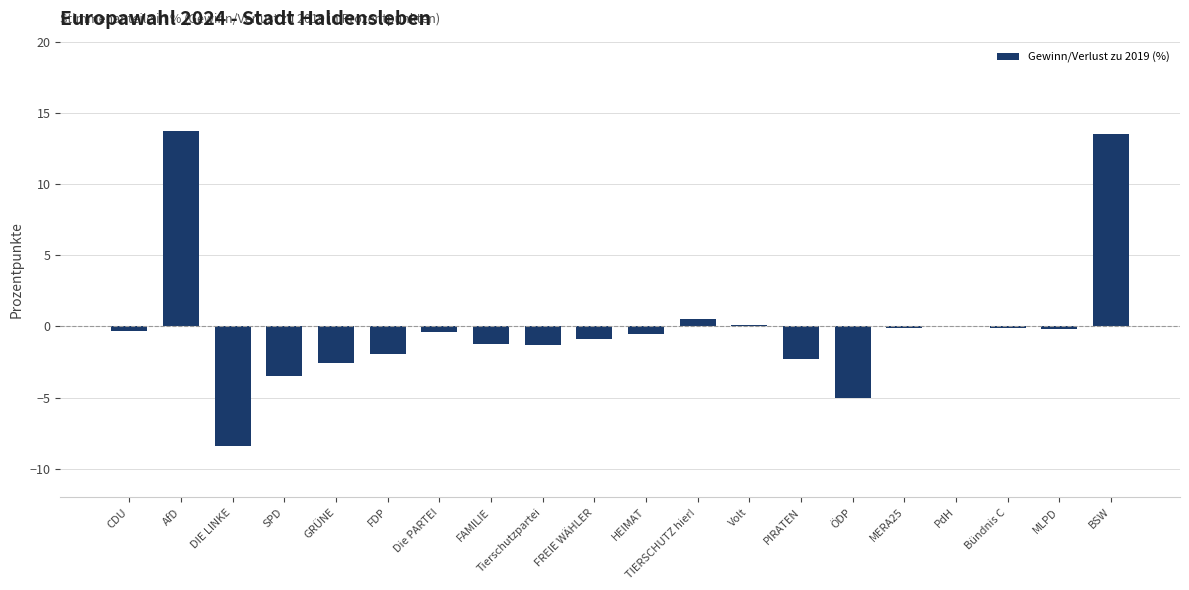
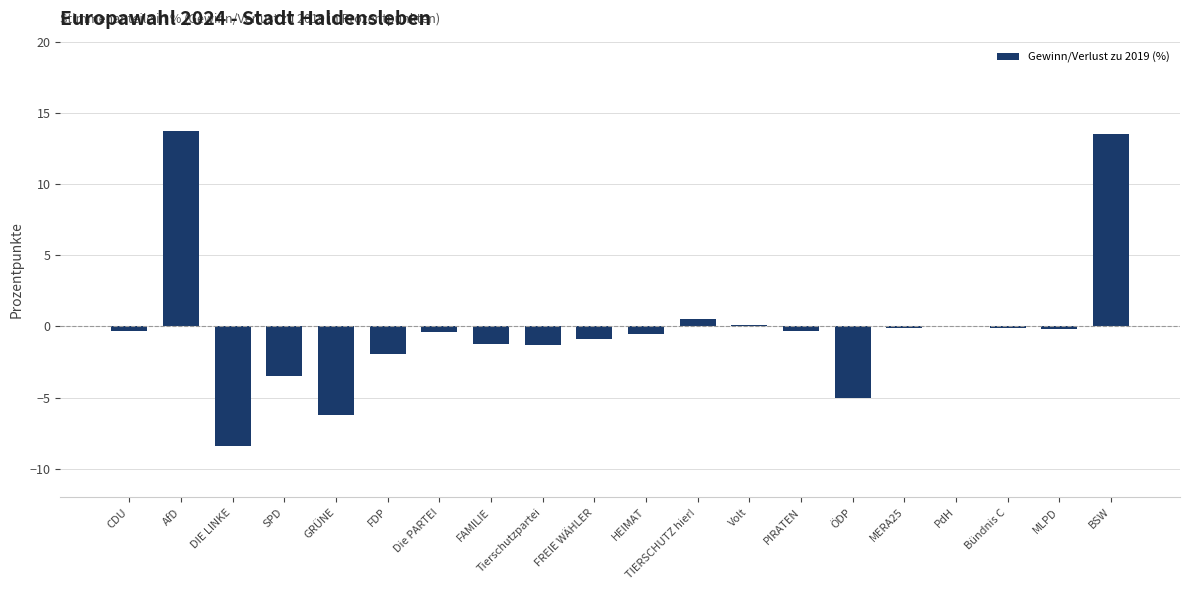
  {
    "CDU": -0.3,
    "AfD": 13.7,
    "DIE LINKE": -8.4,
    "SPD": -3.5,
-   "GRÜNE": -2.6,
+   "GRÜNE": -6.2,
    "FDP": -1.9,
    "Die PARTEI": -0.4,
    "FAMILIE": -1.2,
    "Tierschutzpartei": -1.3,
    "FREIE WÄHLER": -0.9,
    "HEIMAT": -0.5,
    "TIERSCHUTZ hier!": 0.5,
-   "PIRATEN": -2.3,
+   "PIRATEN": -0.3,
    "ÖDP": -5.0,
    "PdH": 0.0,
    "MLPD": -0.2,
    "BSW": 13.5
  }
